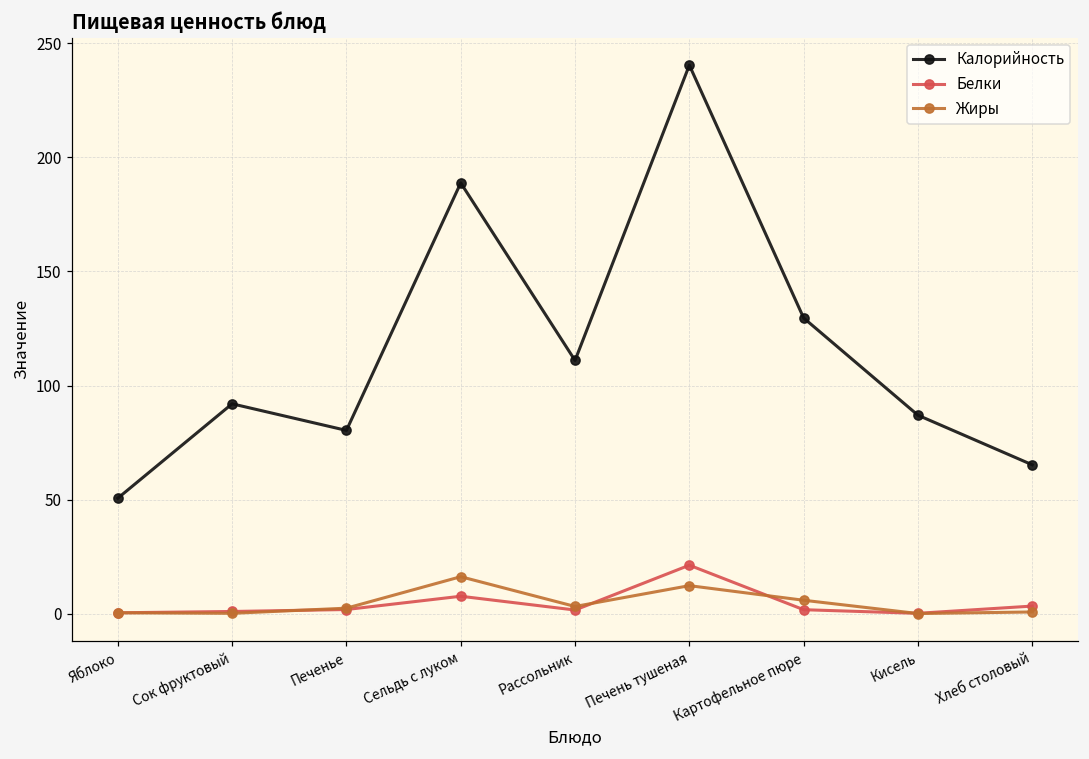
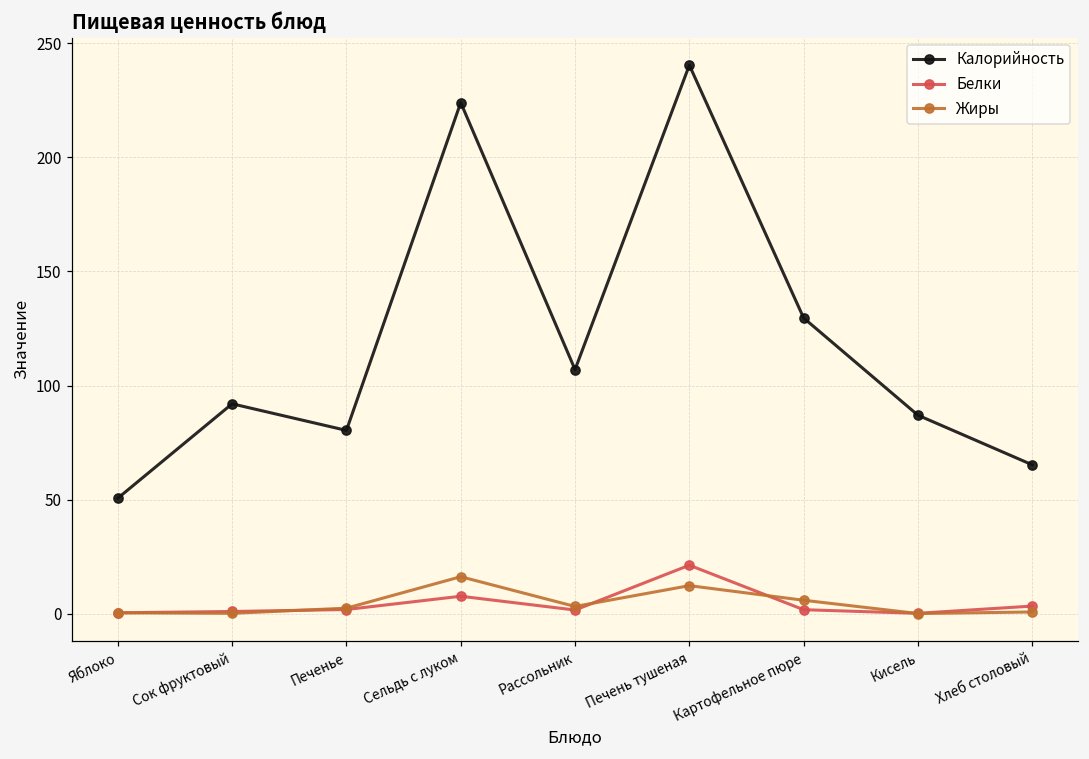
  {
    "Калорийность": {
      "Яблоко": 51,
      "Сок фруктовый": 92,
      "Печенье": 80,
-     "Сельдь с луком": 189,
-     "Рассольник": 111,
+     "Сельдь с луком": 224,
+     "Рассольник": 107,
      "Печень тушеная": 240,
      "Картофельное пюре": 130,
      "Кисель": 87,
      "Хлеб столовый": 65
    }
  }
